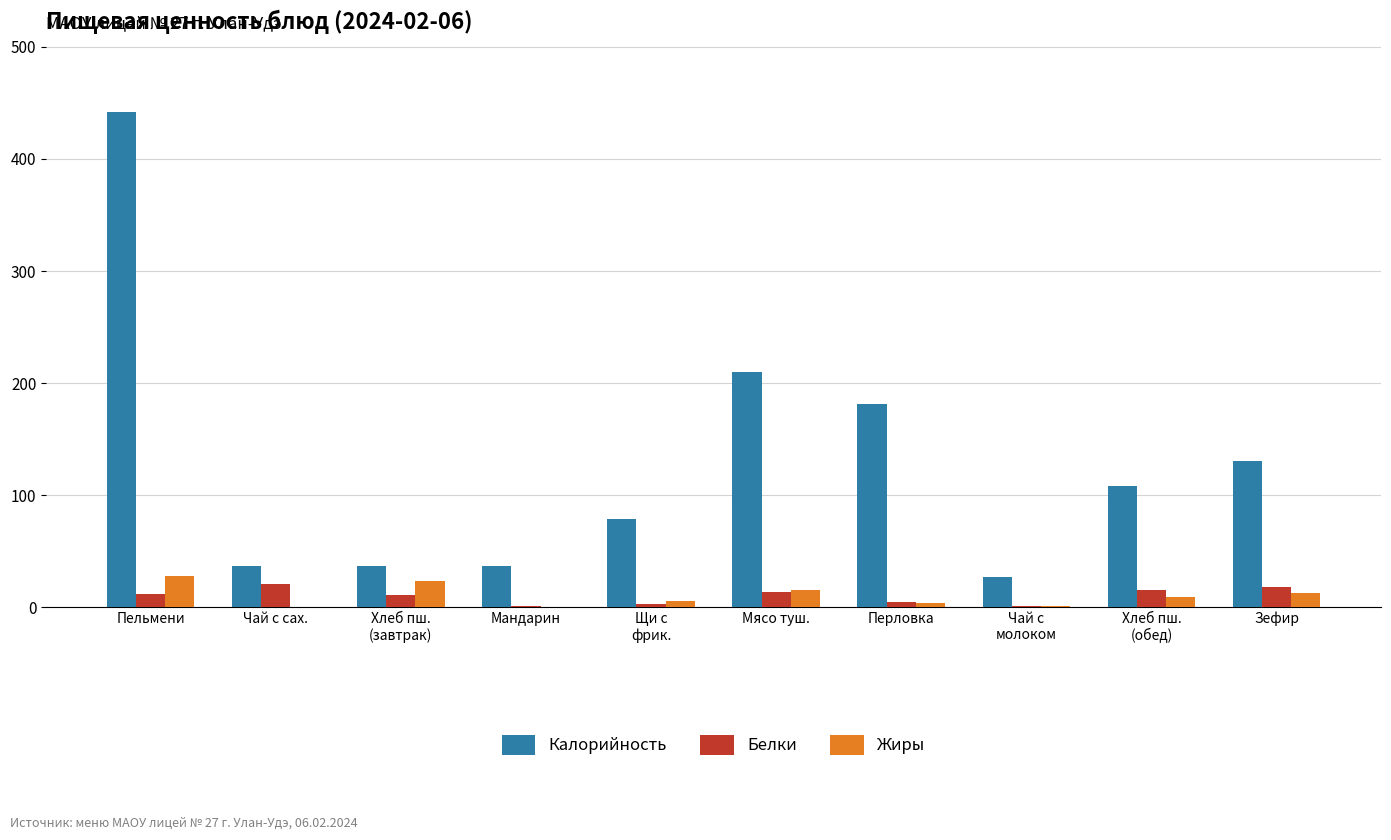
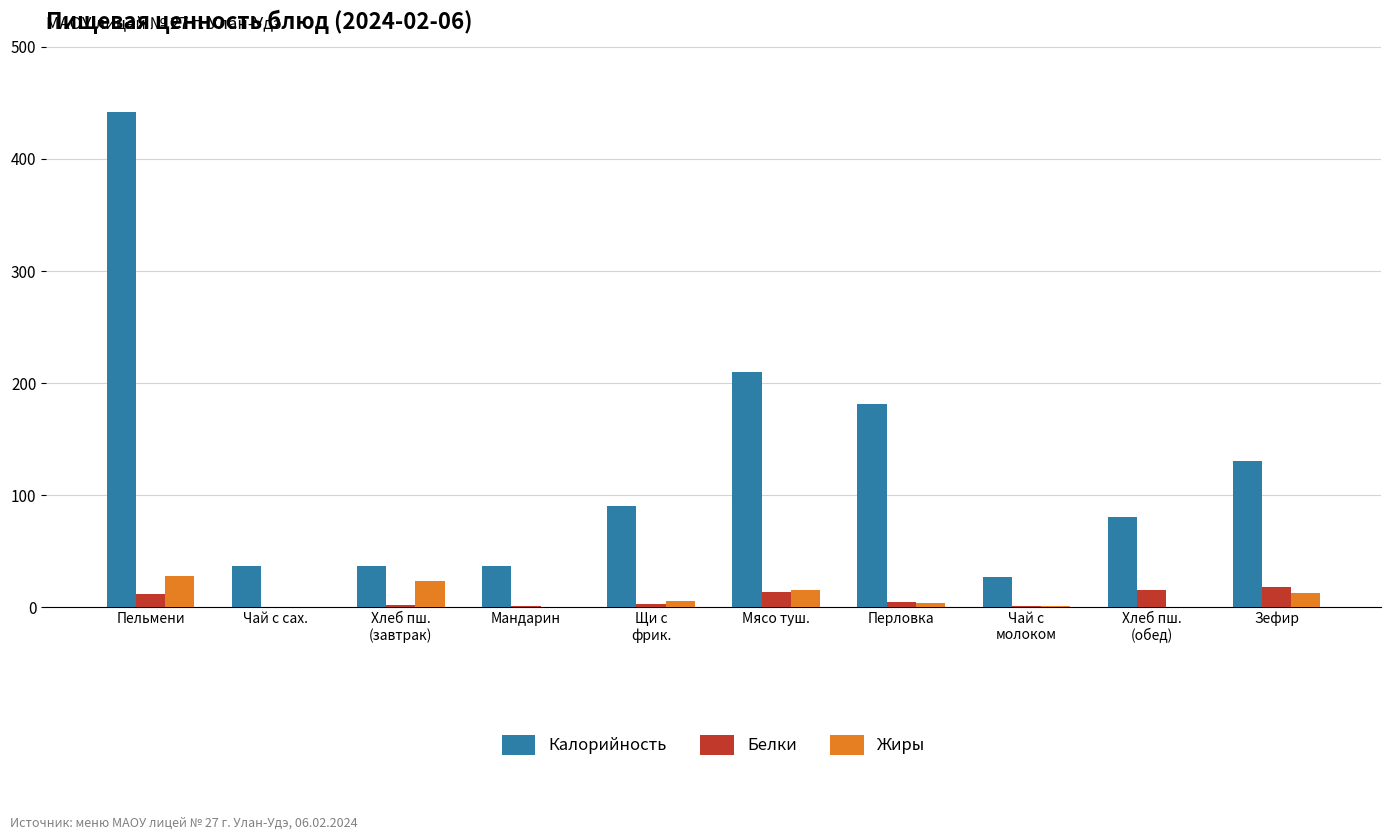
  {
    "Калорийность": {
      "Пельмени": 442,
      "Чай с сах.": 36,
      "Хлеб пш. (завтрак)": 37,
      "Мандарин": 37,
-     "Щи с фрик.": 79,
+     "Щи с фрик.": 90,
      "Мясо туш.": 210,
      "Перловка": 181,
      "Чай с молоком": 27,
-     "Хлеб пш. (обед)": 108,
+     "Хлеб пш. (обед)": 80,
      "Зефир": 130
    },
    "Белки": {
      "Пельмени": 12,
-     "Чай с сах.": 21,
-     "Хлеб пш. (завтрак)": 10,
+     "Чай с сах.": 0,
+     "Хлеб пш. (завтрак)": 2,
      "Щи с фрик.": 3,
      "Мясо туш.": 13,
      "Перловка": 5,
      "Хлеб пш. (обед)": 15,
      "Зефир": 18
    },
    "Жиры": {
      "Пельмени": 28,
      "Чай с сах.": 0,
      "Хлеб пш. (завтрак)": 24,
      "Щи с фрик.": 6,
      "Мясо туш.": 15,
      "Перловка": 4,
-     "Хлеб пш. (обед)": 9,
+     "Хлеб пш. (обед)": 0,
      "Зефир": 13
    }
  }
